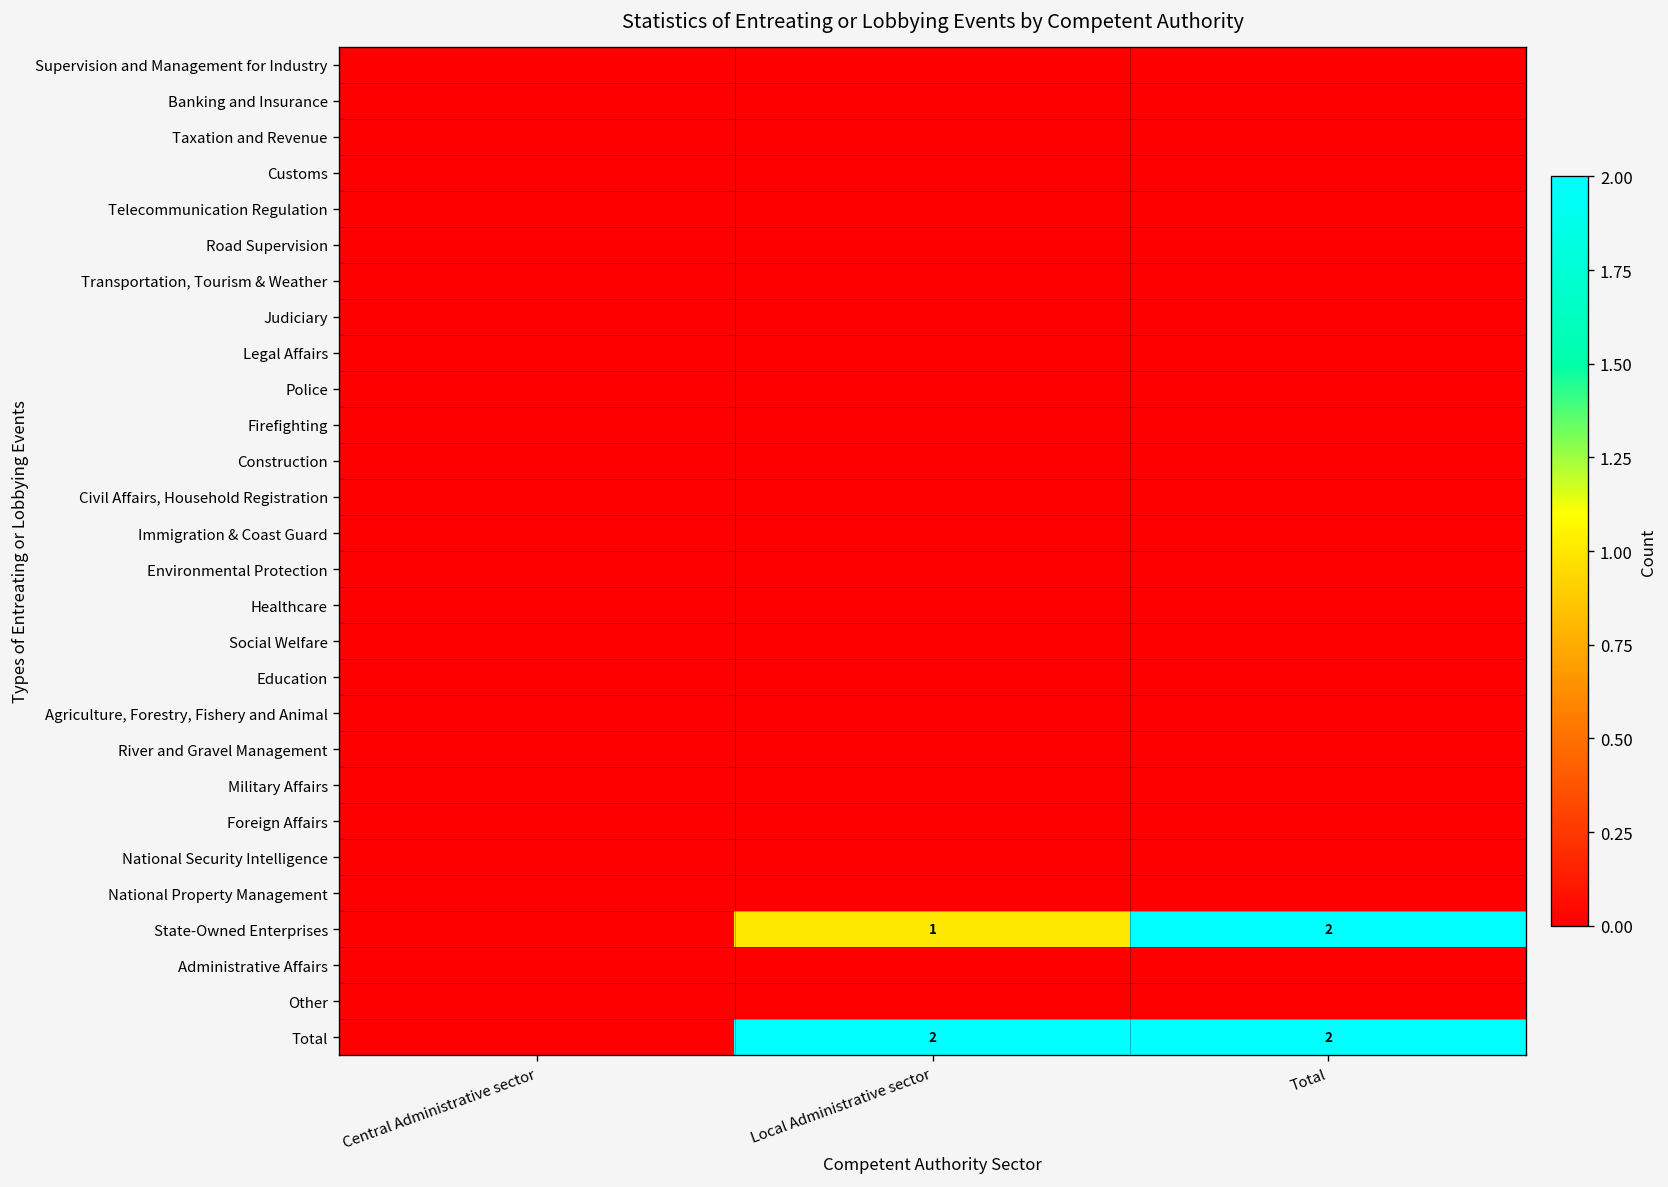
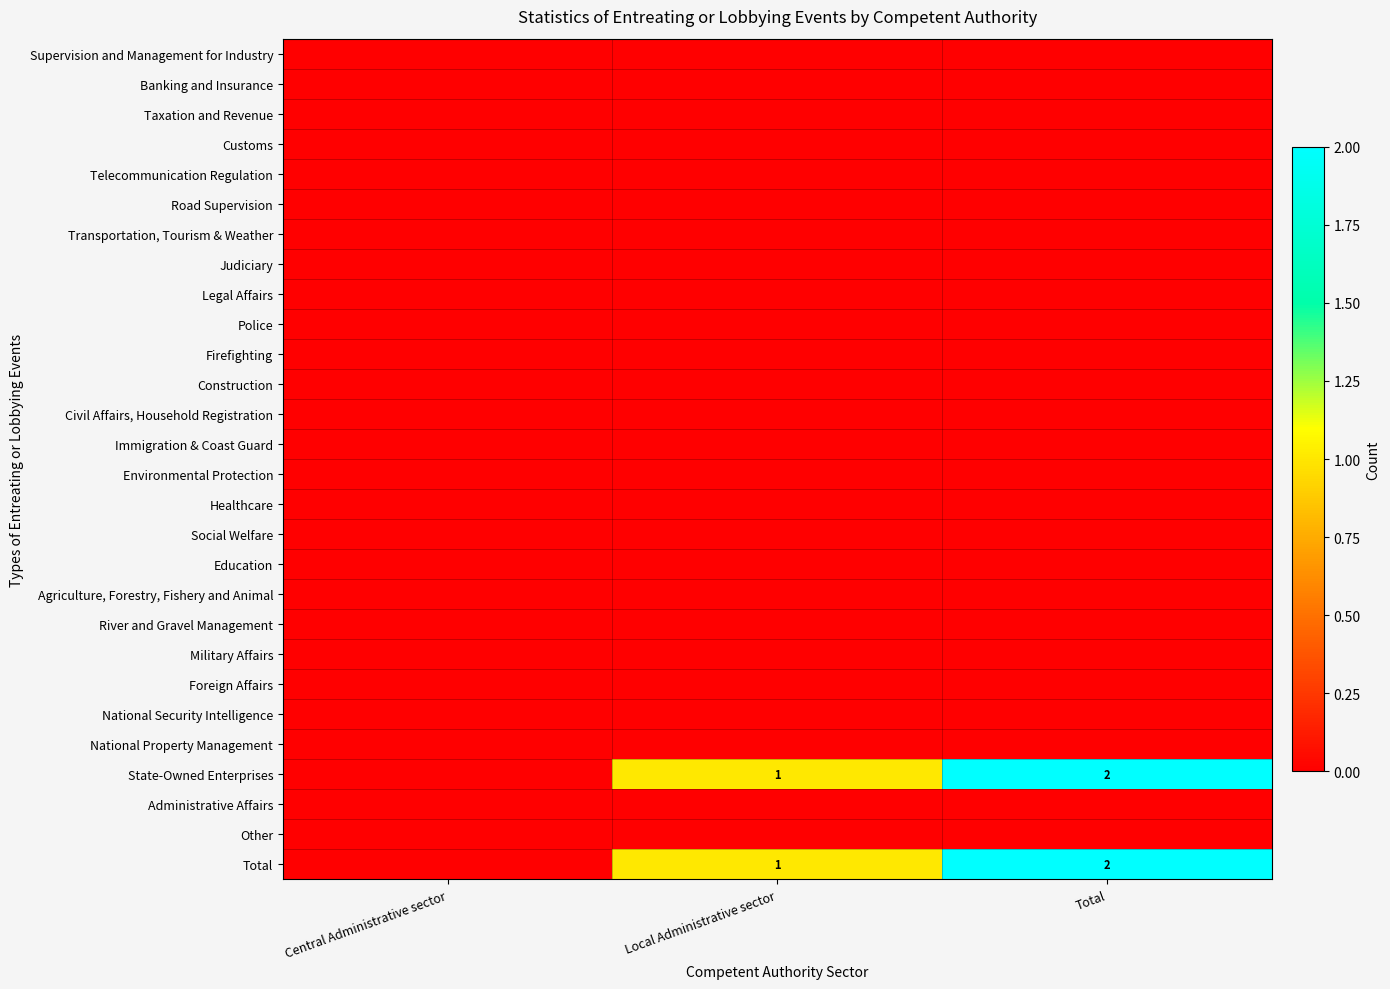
  {
    "State-Owned Enterprises": {
      "Local Administrative sector": 1,
      "Total": 2
    },
    "Total": {
-     "Local Administrative sector": 2,
+     "Local Administrative sector": 1,
      "Total": 2
    }
  }
